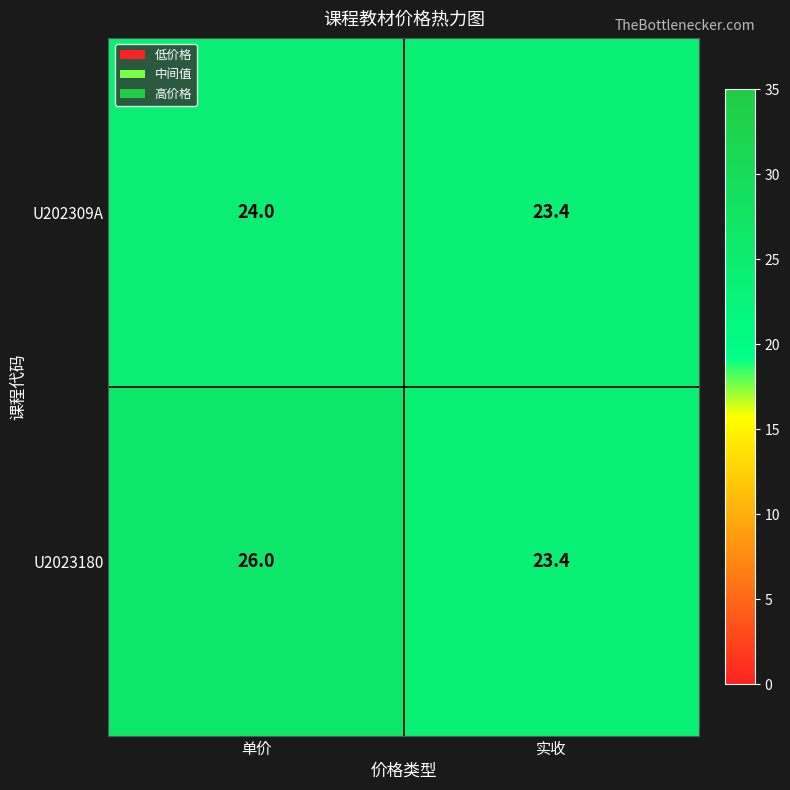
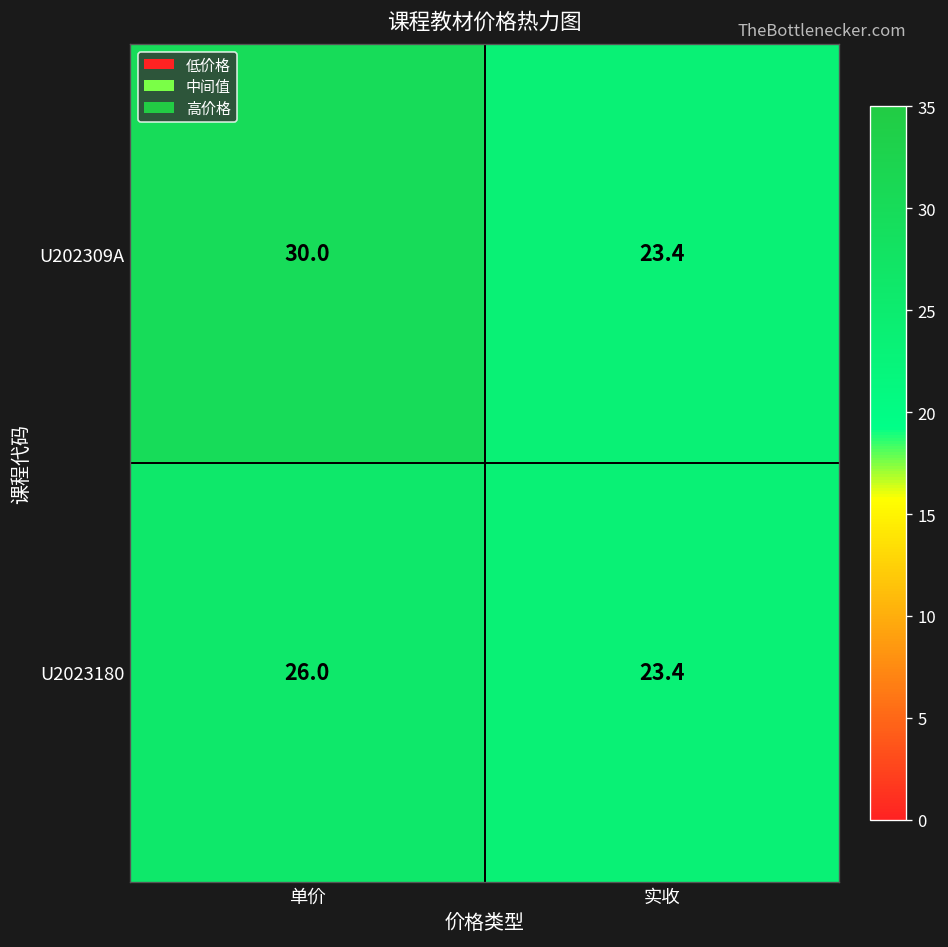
  {
    "U202309A": {
-     "单价": 24.0,
+     "单价": 30.0,
      "实收": 23.4
    },
    "U2023180": {
      "单价": 26.0,
      "实收": 23.4
    }
  }
